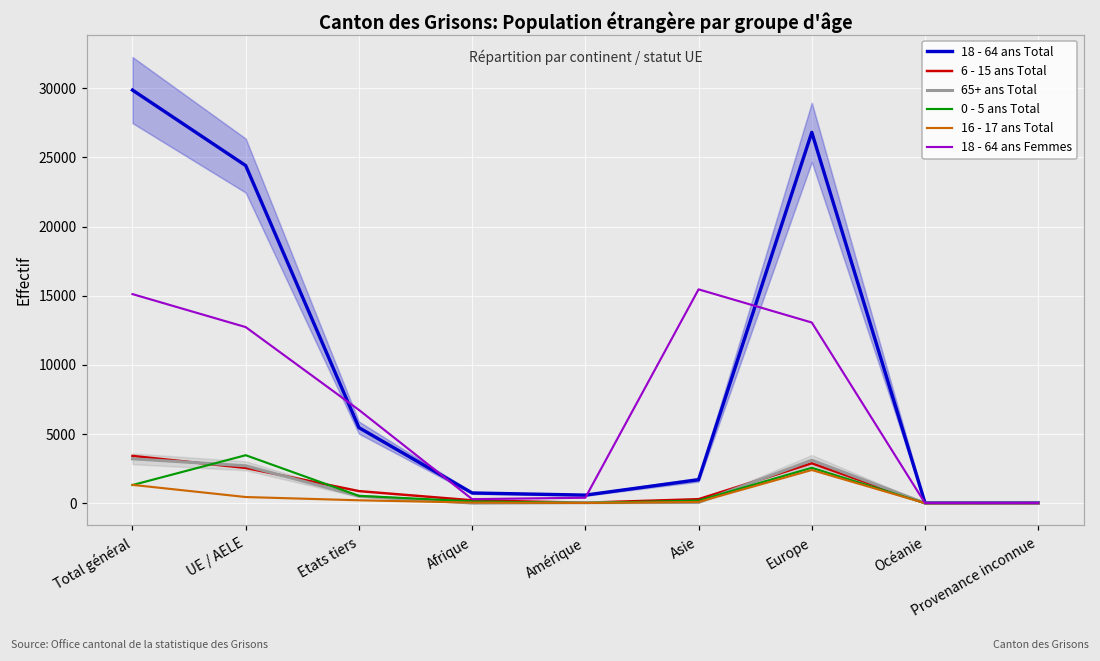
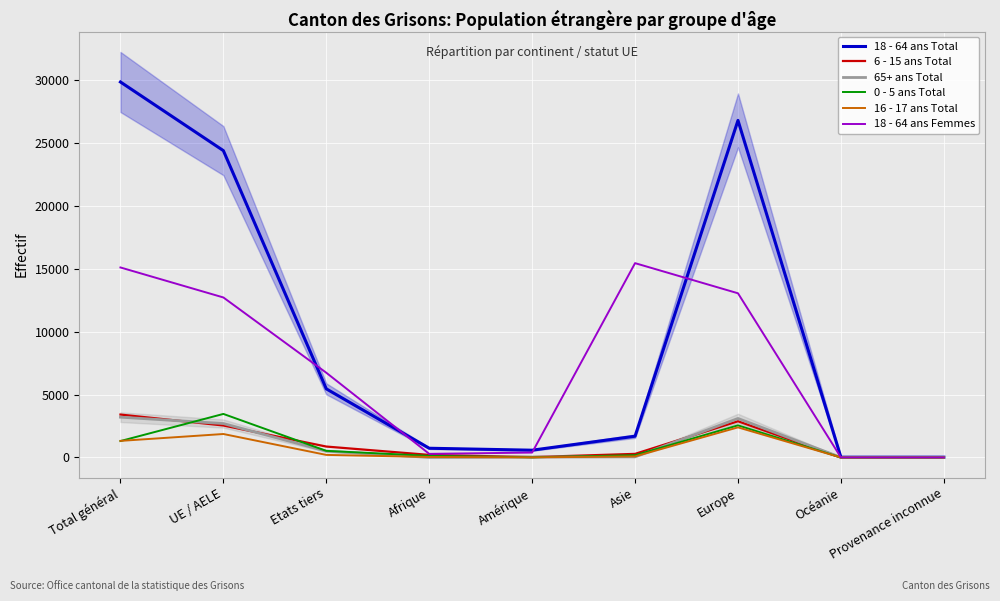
  {
    "6 - 15 ans Total": {
      "Etats tiers": 900,
      "Europe": 2900
    },
    "0 - 5 ans Total": {
      "UE / AELE": 3500
    },
    "16 - 17 ans Total": {
-     "UE / AELE": 400,
+     "UE / AELE": 1900,
      "Etats tiers": 200
    },
    "18 - 64 ans Femmes": {
      "Total général": 15100,
      "UE / AELE": 12700,
      "Etats tiers": 6700,
      "Asie": 15500,
      "Europe": 13100
    }
  }
